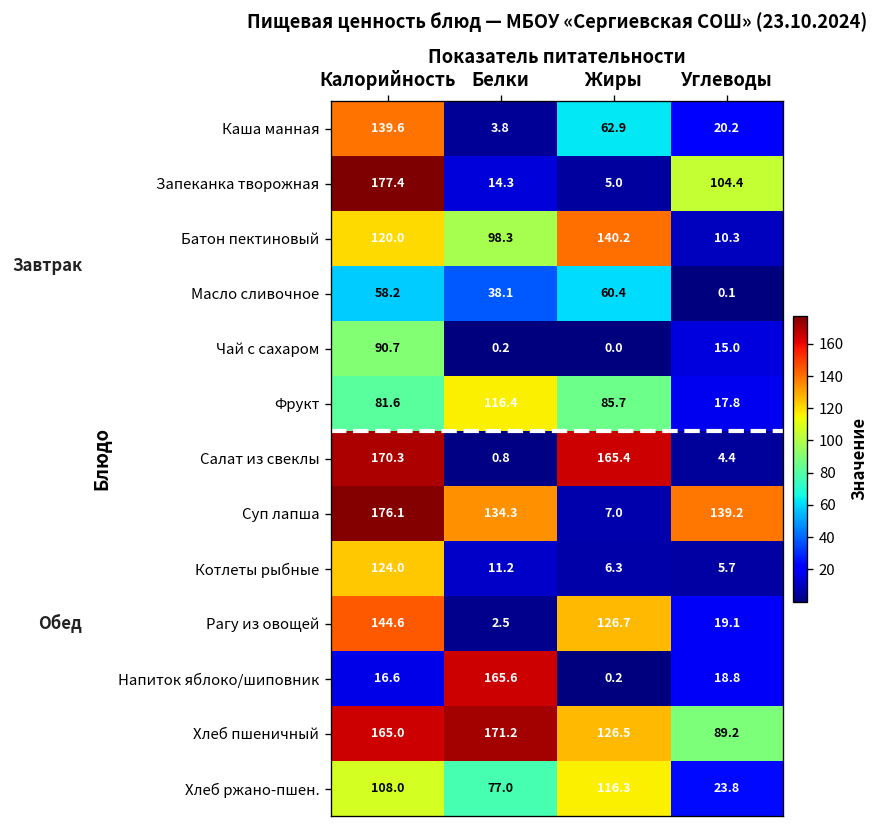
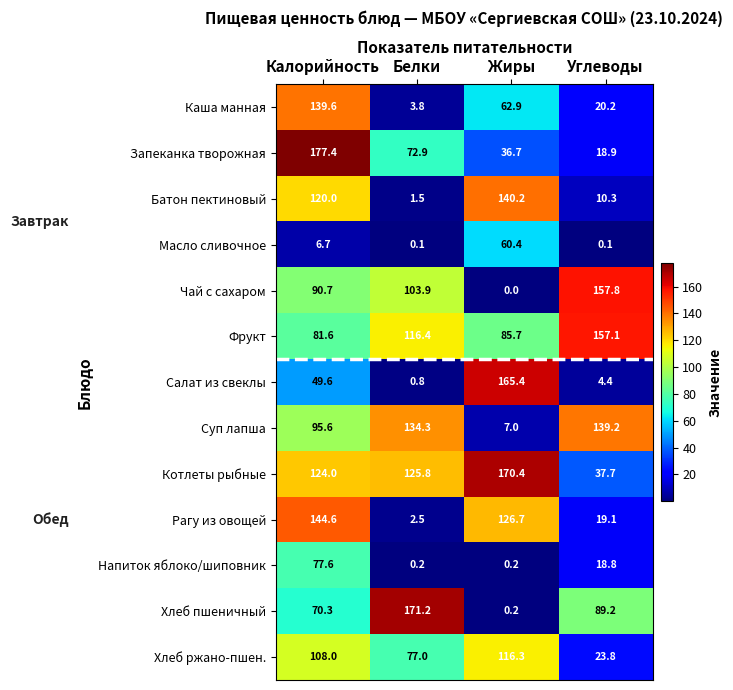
  {
    "Каша манная": {
      "Калорийность": 139.6,
      "Белки": 3.8,
      "Жиры": 62.9,
      "Углеводы": 20.2
    },
    "Запеканка творожная": {
      "Калорийность": 177.4,
-     "Белки": 14.3,
-     "Жиры": 5.0,
-     "Углеводы": 104.4
+     "Белки": 72.9,
+     "Жиры": 36.7,
+     "Углеводы": 18.9
    },
    "Батон пектиновый": {
      "Калорийность": 120.0,
-     "Белки": 98.3,
+     "Белки": 1.5,
      "Жиры": 140.2,
      "Углеводы": 10.3
    },
    "Масло сливочное": {
-     "Калорийность": 58.2,
-     "Белки": 38.1,
+     "Калорийность": 6.7,
+     "Белки": 0.1,
      "Жиры": 60.4,
      "Углеводы": 0.1
    },
    "Чай с сахаром": {
      "Калорийность": 90.7,
-     "Белки": 0.2,
+     "Белки": 103.9,
      "Жиры": 0.0,
-     "Углеводы": 15.0
+     "Углеводы": 157.8
    },
    "Фрукт": {
      "Калорийность": 81.6,
      "Белки": 116.4,
      "Жиры": 85.7,
-     "Углеводы": 17.8
+     "Углеводы": 157.1
    },
    "Салат из свеклы": {
-     "Калорийность": 170.3,
+     "Калорийность": 49.6,
      "Белки": 0.8,
      "Жиры": 165.4,
      "Углеводы": 4.4
    },
    "Суп лапша": {
-     "Калорийность": 176.1,
+     "Калорийность": 95.6,
      "Белки": 134.3,
      "Жиры": 7.0,
      "Углеводы": 139.2
    },
    "Котлеты рыбные": {
      "Калорийность": 124.0,
-     "Белки": 11.2,
-     "Жиры": 6.3,
-     "Углеводы": 5.7
+     "Белки": 125.8,
+     "Жиры": 170.4,
+     "Углеводы": 37.7
    },
    "Рагу из овощей": {
      "Калорийность": 144.6,
      "Белки": 2.5,
      "Жиры": 126.7,
      "Углеводы": 19.1
    },
    "Напиток яблоко/шиповник": {
-     "Калорийность": 16.6,
-     "Белки": 165.6,
+     "Калорийность": 77.6,
+     "Белки": 0.2,
      "Жиры": 0.2,
      "Углеводы": 18.8
    },
    "Хлеб пшеничный": {
-     "Калорийность": 165.0,
+     "Калорийность": 70.3,
      "Белки": 171.2,
-     "Жиры": 126.5,
+     "Жиры": 0.2,
      "Углеводы": 89.2
    },
    "Хлеб ржано-пшен.": {
      "Калорийность": 108.0,
      "Белки": 77.0,
      "Жиры": 116.3,
      "Углеводы": 23.8
    }
  }
